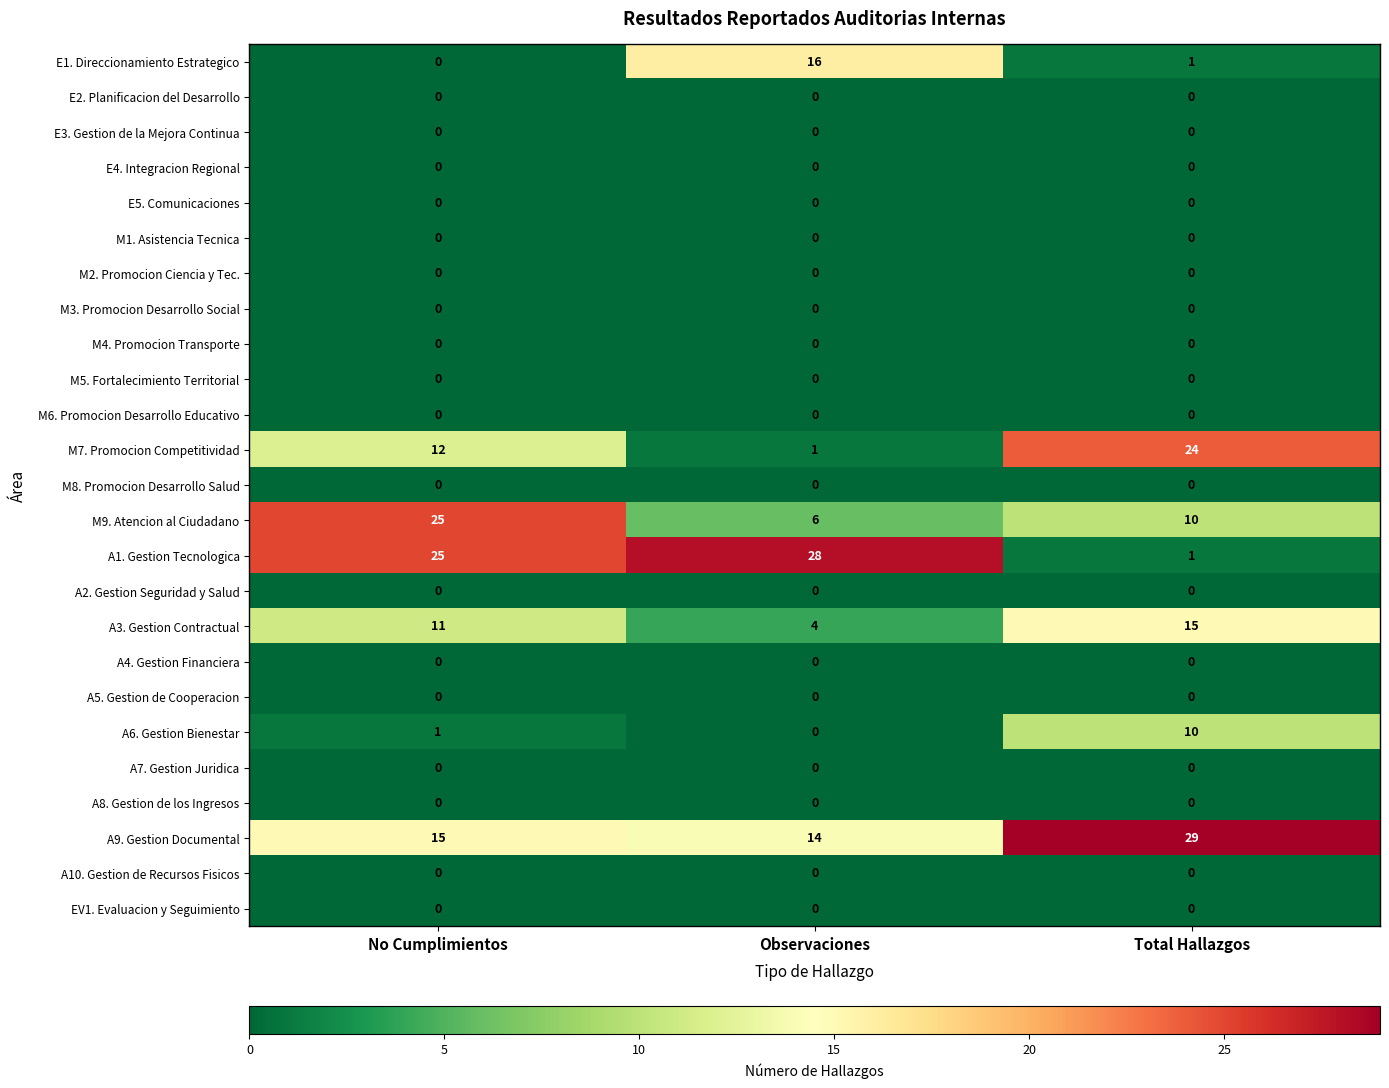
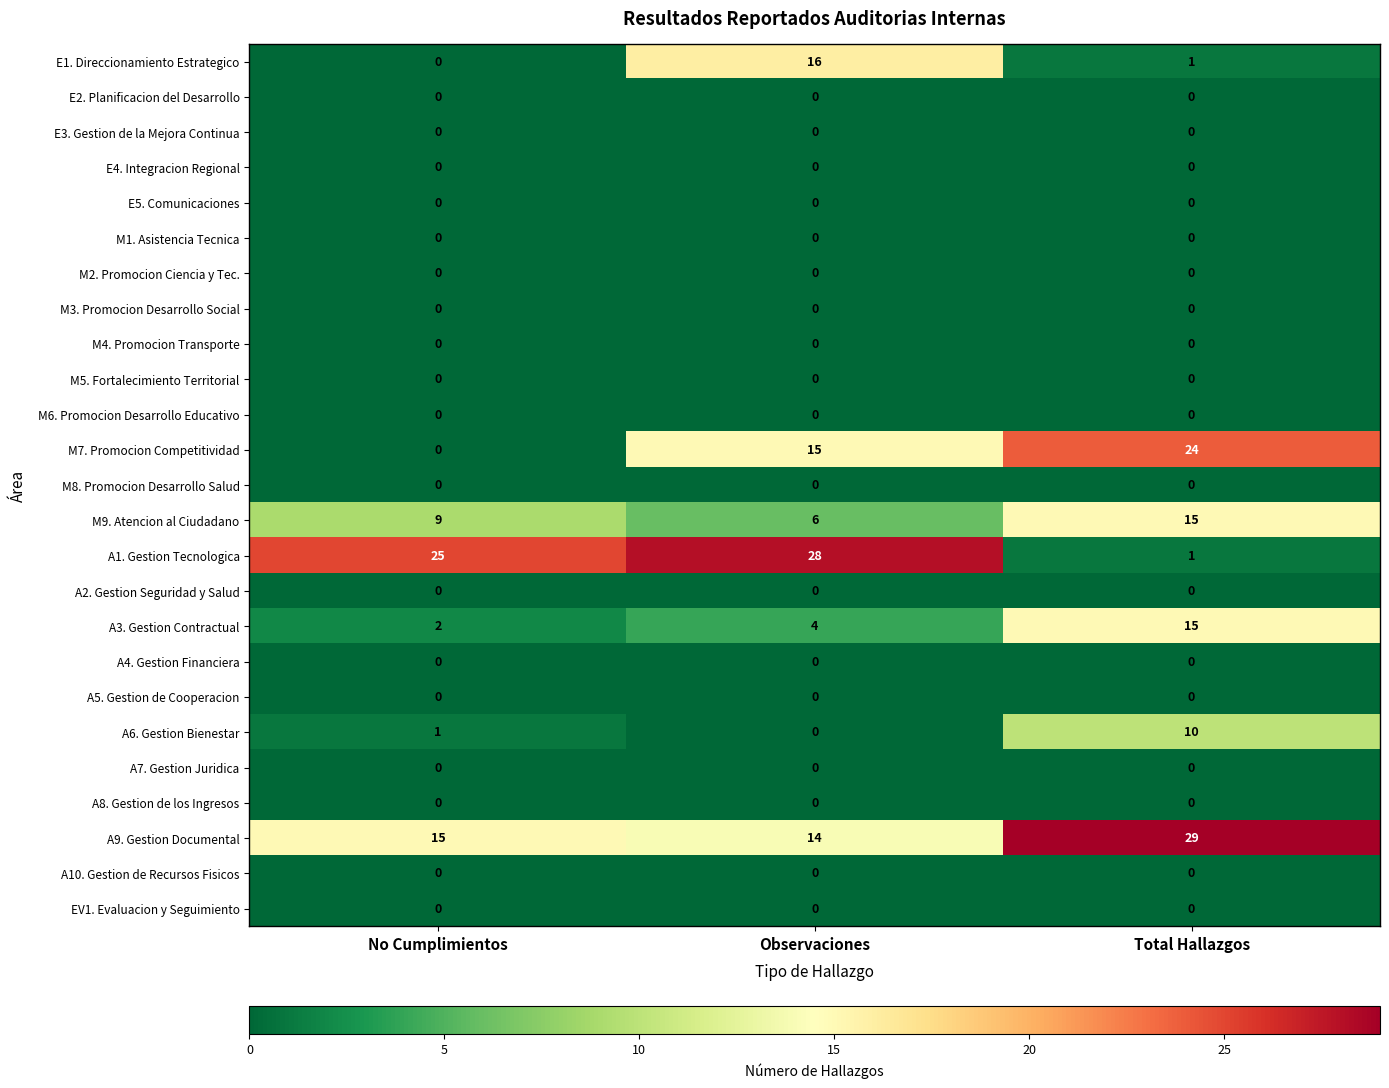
  {
    "E1. Direccionamiento Estrategico": {
      "No Cumplimientos": 0,
      "Observaciones": 16,
      "Total Hallazgos": 1
    },
    "E2. Planificacion del Desarrollo": {
      "No Cumplimientos": 0,
      "Observaciones": 0,
      "Total Hallazgos": 0
    },
    "E3. Gestion de la Mejora Continua": {
      "No Cumplimientos": 0,
      "Observaciones": 0,
      "Total Hallazgos": 0
    },
    "E4. Integracion Regional": {
      "No Cumplimientos": 0,
      "Observaciones": 0,
      "Total Hallazgos": 0
    },
    "E5. Comunicaciones": {
      "No Cumplimientos": 0,
      "Observaciones": 0,
      "Total Hallazgos": 0
    },
    "M1. Asistencia Tecnica": {
      "No Cumplimientos": 0,
      "Observaciones": 0,
      "Total Hallazgos": 0
    },
    "M2. Promocion Ciencia y Tec.": {
      "No Cumplimientos": 0,
      "Observaciones": 0,
      "Total Hallazgos": 0
    },
    "M3. Promocion Desarrollo Social": {
      "No Cumplimientos": 0,
      "Observaciones": 0,
      "Total Hallazgos": 0
    },
    "M4. Promocion Transporte": {
      "No Cumplimientos": 0,
      "Observaciones": 0,
      "Total Hallazgos": 0
    },
    "M5. Fortalecimiento Territorial": {
      "No Cumplimientos": 0,
      "Observaciones": 0,
      "Total Hallazgos": 0
    },
    "M6. Promocion Desarrollo Educativo": {
      "No Cumplimientos": 0,
      "Observaciones": 0,
      "Total Hallazgos": 0
    },
    "M7. Promocion Competitividad": {
-     "No Cumplimientos": 12,
-     "Observaciones": 1,
+     "No Cumplimientos": 0,
+     "Observaciones": 15,
      "Total Hallazgos": 24
    },
    "M8. Promocion Desarrollo Salud": {
      "No Cumplimientos": 0,
      "Observaciones": 0,
      "Total Hallazgos": 0
    },
    "M9. Atencion al Ciudadano": {
-     "No Cumplimientos": 25,
+     "No Cumplimientos": 9,
      "Observaciones": 6,
-     "Total Hallazgos": 10
+     "Total Hallazgos": 15
    },
    "A1. Gestion Tecnologica": {
      "No Cumplimientos": 25,
      "Observaciones": 28,
      "Total Hallazgos": 1
    },
    "A2. Gestion Seguridad y Salud": {
      "No Cumplimientos": 0,
      "Observaciones": 0,
      "Total Hallazgos": 0
    },
    "A3. Gestion Contractual": {
-     "No Cumplimientos": 11,
+     "No Cumplimientos": 2,
      "Observaciones": 4,
      "Total Hallazgos": 15
    },
    "A4. Gestion Financiera": {
      "No Cumplimientos": 0,
      "Observaciones": 0,
      "Total Hallazgos": 0
    },
    "A5. Gestion de Cooperacion": {
      "No Cumplimientos": 0,
      "Observaciones": 0,
      "Total Hallazgos": 0
    },
    "A6. Gestion Bienestar": {
      "No Cumplimientos": 1,
      "Observaciones": 0,
      "Total Hallazgos": 10
    },
    "A7. Gestion Juridica": {
      "No Cumplimientos": 0,
      "Observaciones": 0,
      "Total Hallazgos": 0
    },
    "A8. Gestion de los Ingresos": {
      "No Cumplimientos": 0,
      "Observaciones": 0,
      "Total Hallazgos": 0
    },
    "A9. Gestion Documental": {
      "No Cumplimientos": 15,
      "Observaciones": 14,
      "Total Hallazgos": 29
    },
    "A10. Gestion de Recursos Fisicos": {
      "No Cumplimientos": 0,
      "Observaciones": 0,
      "Total Hallazgos": 0
    },
    "EV1. Evaluacion y Seguimiento": {
      "No Cumplimientos": 0,
      "Observaciones": 0,
      "Total Hallazgos": 0
    }
  }
